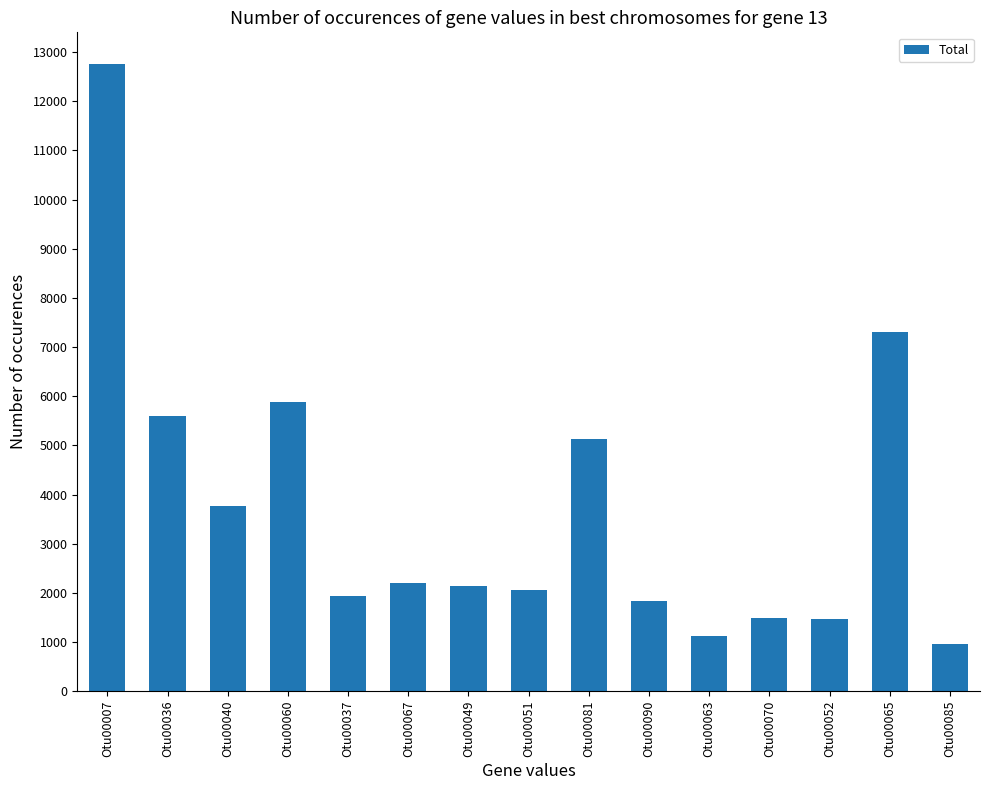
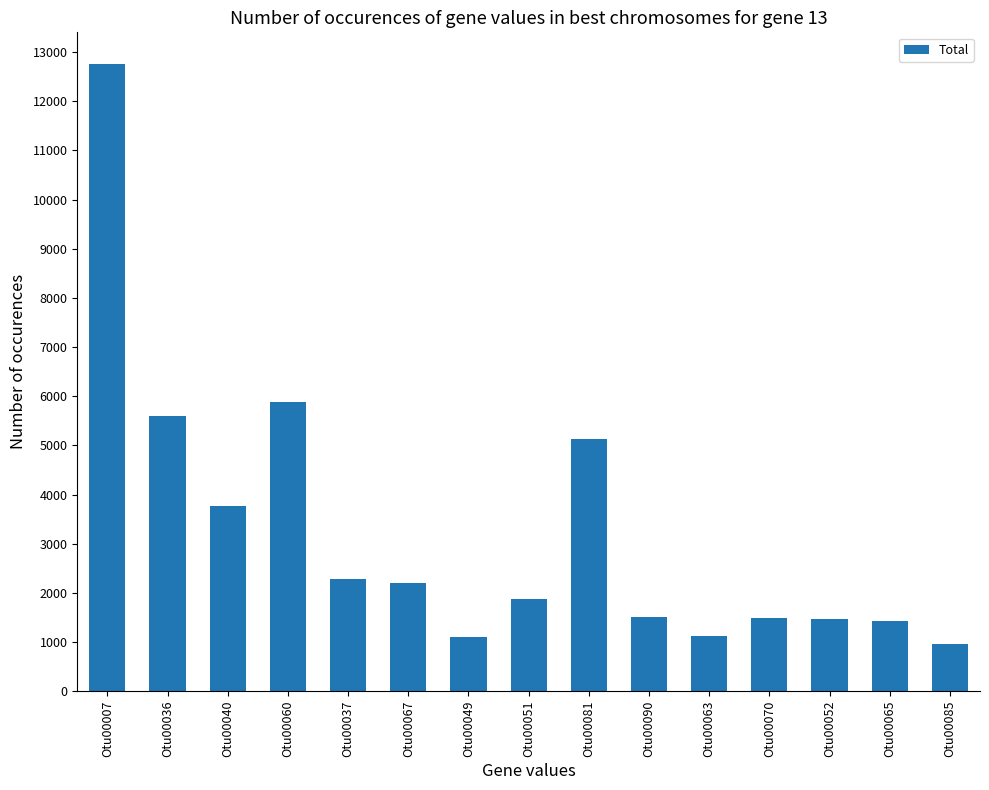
  {
    "Otu00007": 12800,
    "Otu00036": 5600,
    "Otu00040": 3800,
    "Otu00060": 5900,
-   "Otu00037": 1900,
+   "Otu00037": 2300,
    "Otu00067": 2200,
-   "Otu00049": 2200,
-   "Otu00051": 2100,
+   "Otu00049": 1100,
+   "Otu00051": 1900,
    "Otu00081": 5100,
-   "Otu00090": 1800,
+   "Otu00090": 1500,
    "Otu00063": 1100,
    "Otu00070": 1500,
    "Otu00052": 1500,
-   "Otu00065": 7300,
+   "Otu00065": 1400,
    "Otu00085": 1000
  }
